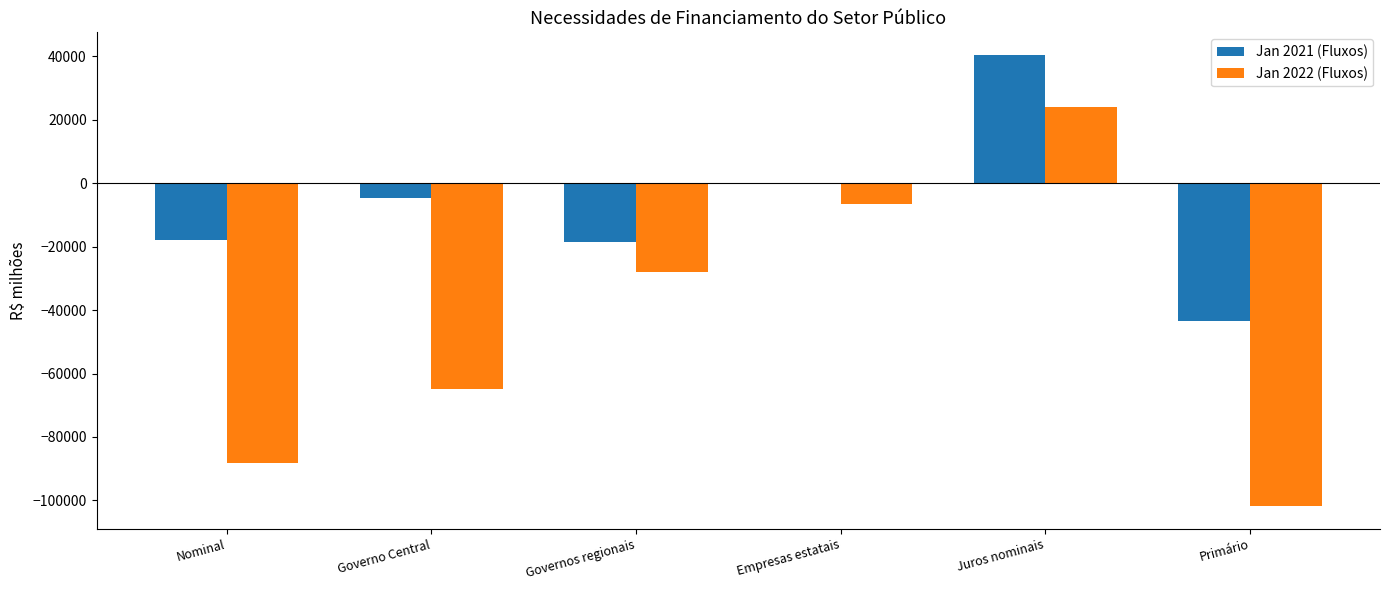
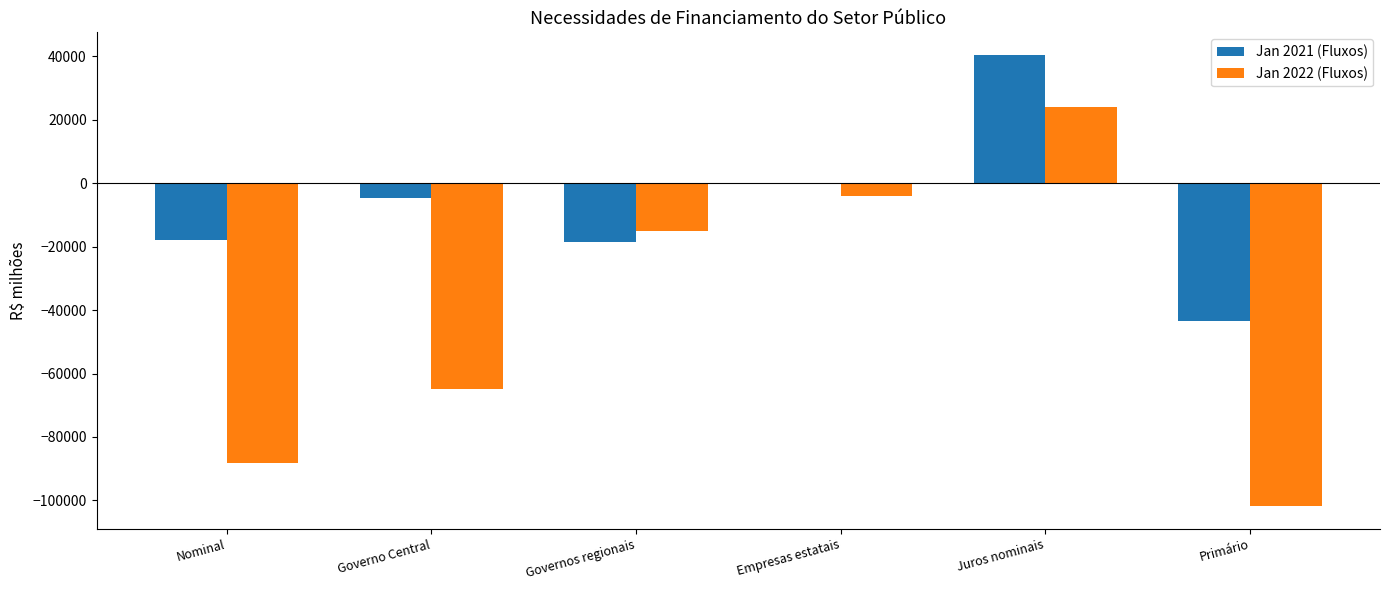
  {
    "Jan 2021 (Fluxos)": {
      "Nominal": -18000,
      "Governo Central": -5000,
      "Governos regionais": -19000,
      "Juros nominais": 40000,
      "Primário": -44000
    },
    "Jan 2022 (Fluxos)": {
      "Nominal": -88000,
      "Governo Central": -65000,
-     "Governos regionais": -28000,
-     "Empresas estatais": -7000,
+     "Governos regionais": -15000,
+     "Empresas estatais": -4000,
      "Juros nominais": 24000,
      "Primário": -102000
    }
  }
